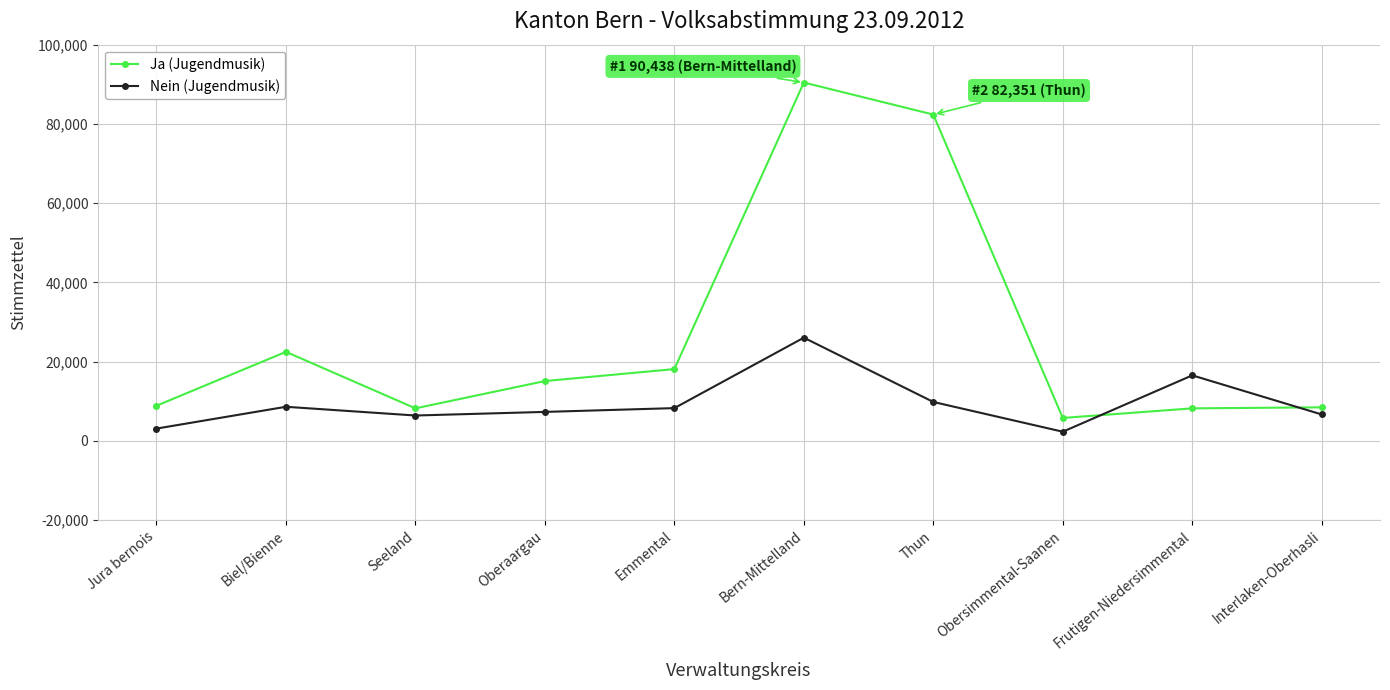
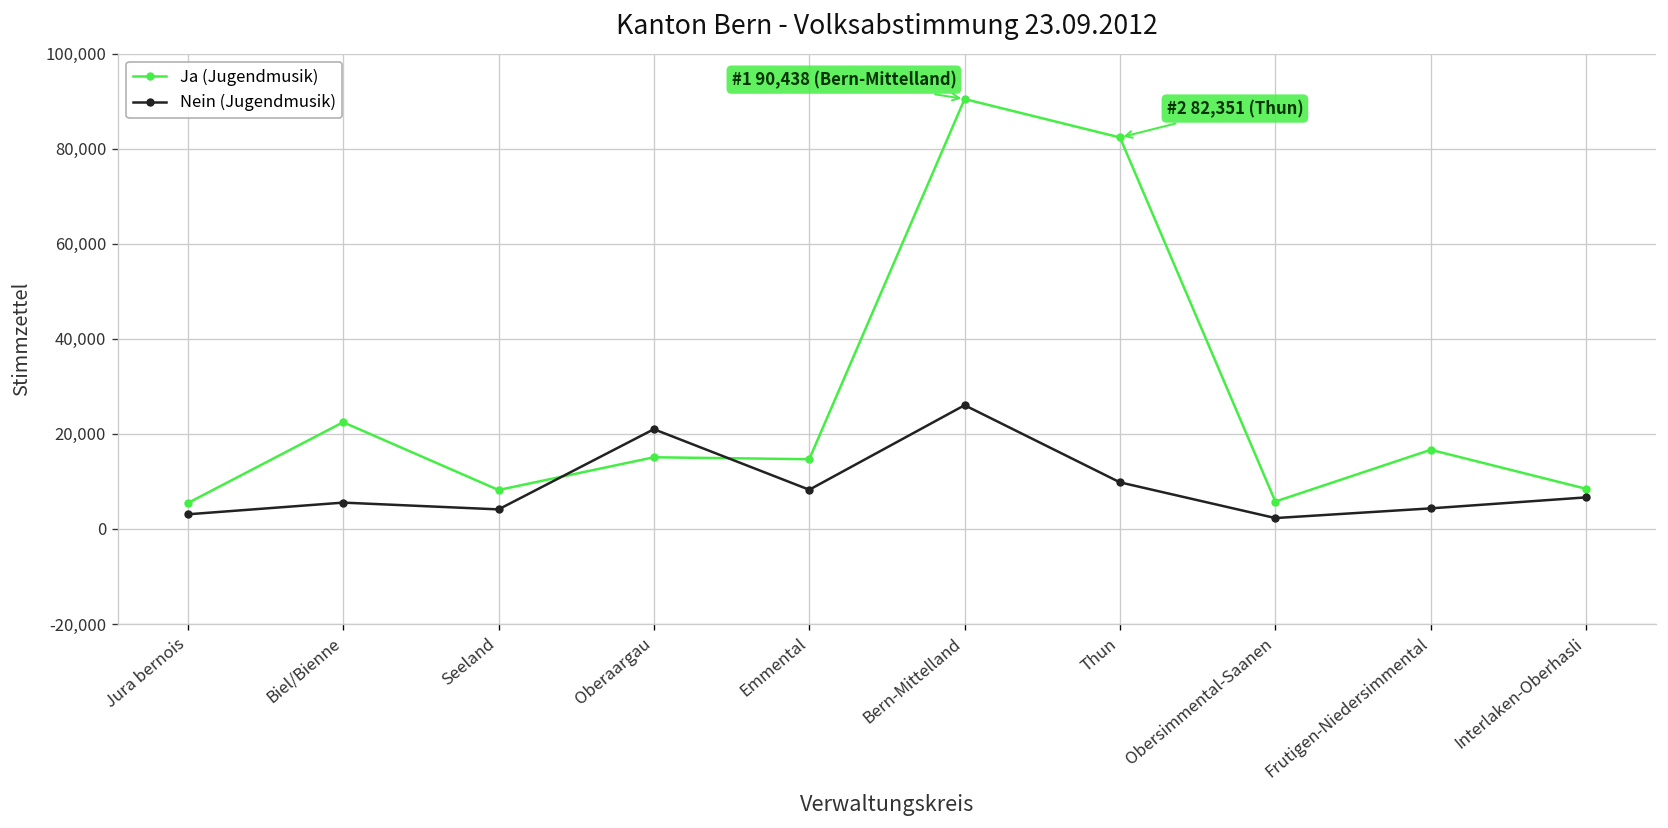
  {
    "Ja (Jugendmusik)": {
-     "Jura bernois": "9,000",
+     "Jura bernois": "5,000",
      "Biel/Bienne": "22,000",
      "Seeland": "8,000",
      "Oberaargau": "15,000",
-     "Emmental": "18,000",
+     "Emmental": "15,000",
      "Obersimmental-Saanen": "6,000",
-     "Frutigen-Niedersimmental": "8,000",
+     "Frutigen-Niedersimmental": "17,000",
      "Interlaken-Oberhasli": "8,000"
    },
    "Nein (Jugendmusik)": {
      "Jura bernois": "3,000",
-     "Biel/Bienne": "9,000",
-     "Seeland": "6,000",
-     "Oberaargau": "7,000",
+     "Biel/Bienne": "6,000",
+     "Seeland": "4,000",
+     "Oberaargau": "21,000",
      "Emmental": "8,000",
      "Bern-Mittelland": "26,000",
      "Thun": "10,000",
      "Obersimmental-Saanen": "2,000",
-     "Frutigen-Niedersimmental": "17,000",
+     "Frutigen-Niedersimmental": "4,000",
      "Interlaken-Oberhasli": "7,000"
    }
  }
